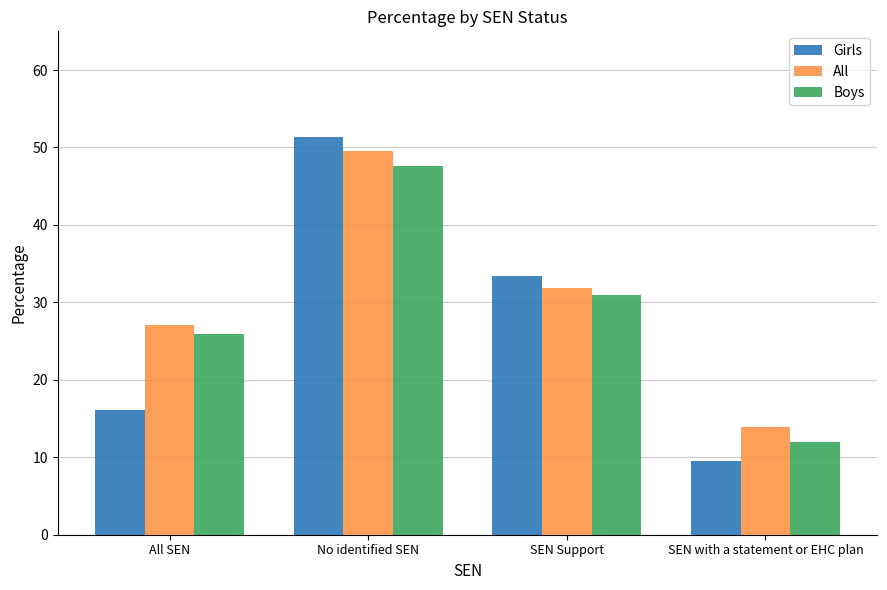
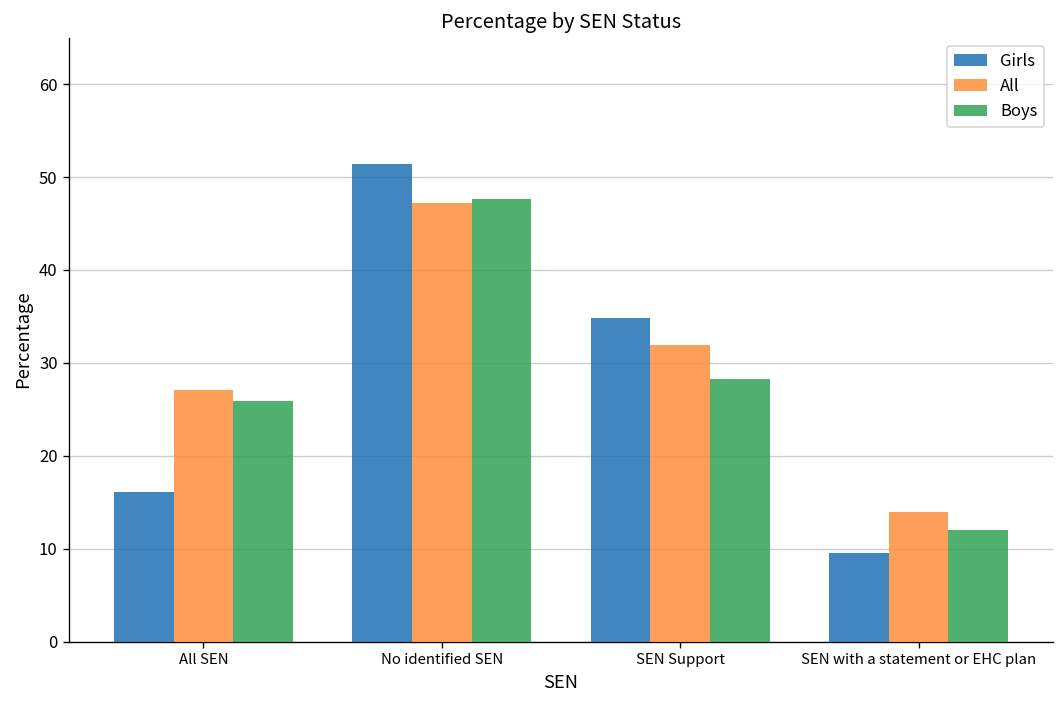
  {
    "Girls": {
      "All SEN": 16,
      "No identified SEN": 51,
-     "SEN Support": 33,
+     "SEN Support": 35,
      "SEN with a statement or EHC plan": 10
    },
    "All": {
      "All SEN": 27,
-     "No identified SEN": 50,
+     "No identified SEN": 47,
      "SEN Support": 32,
      "SEN with a statement or EHC plan": 14
    },
    "Boys": {
      "All SEN": 26,
      "No identified SEN": 48,
-     "SEN Support": 31,
+     "SEN Support": 28,
      "SEN with a statement or EHC plan": 12
    }
  }
